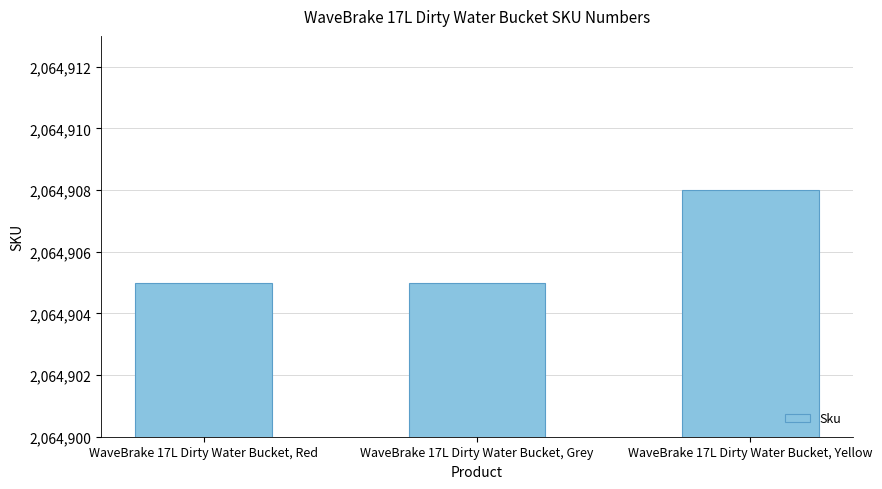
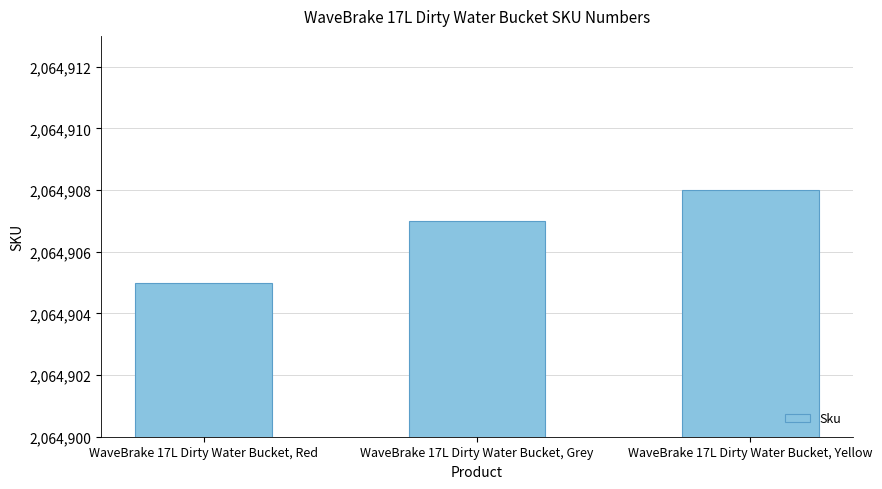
  {
    "WaveBrake 17L Dirty Water Bucket, Red": "2,064,905",
-   "WaveBrake 17L Dirty Water Bucket, Grey": "2,064,905",
+   "WaveBrake 17L Dirty Water Bucket, Grey": "2,064,907",
    "WaveBrake 17L Dirty Water Bucket, Yellow": "2,064,908"
  }
